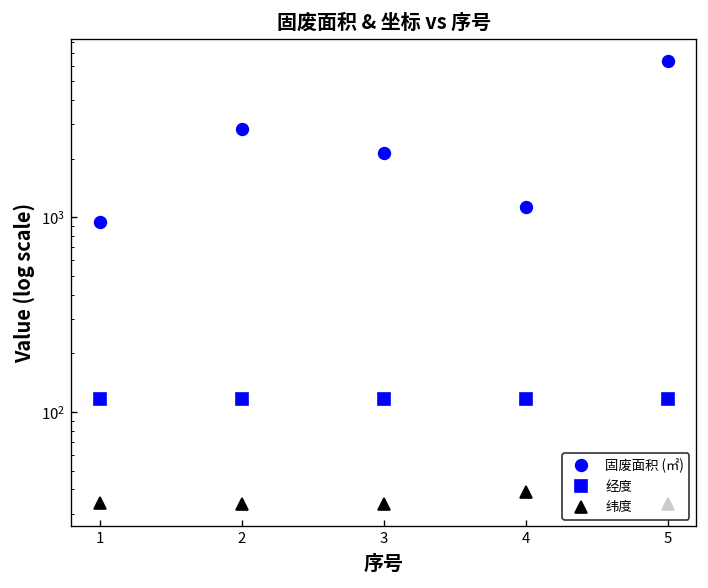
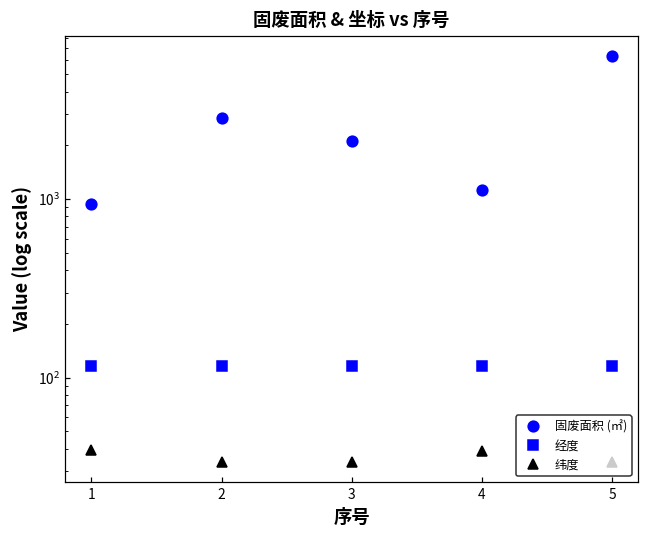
  {
    "纬度": {
-     "1": 34,
+     "1": 39,
      "2": 34,
      "3": 34,
      "4": 39
    }
  }
